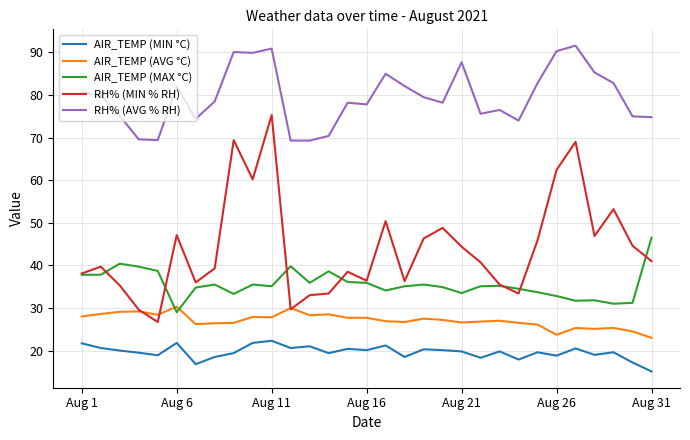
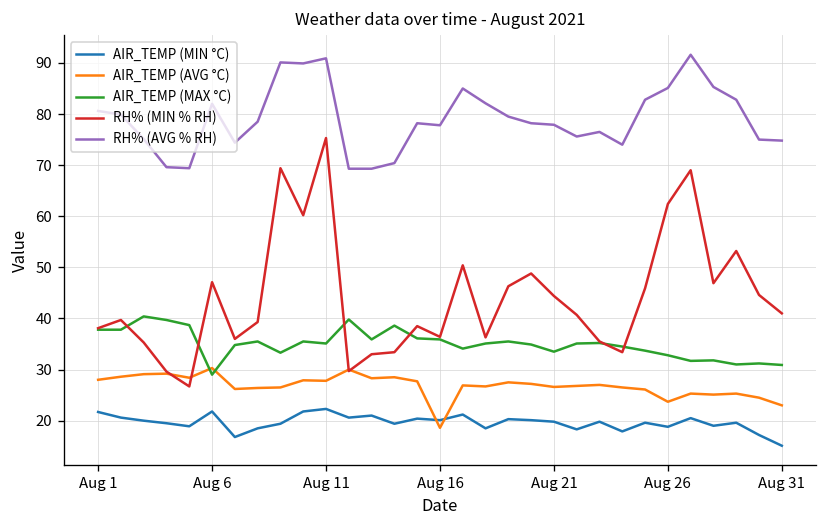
  {
    "AIR_TEMP (MIN °C)": {
      "Aug 1": 22,
      "Aug 6": 22,
      "Aug 11": 22,
      "Aug 16": 20,
      "Aug 21": 20,
      "Aug 26": 19,
      "Aug 31": 15
    },
    "AIR_TEMP (AVG °C)": {
      "Aug 1": 28,
      "Aug 6": 30,
      "Aug 11": 28,
-     "Aug 16": 28,
+     "Aug 16": 19,
      "Aug 21": 27,
      "Aug 26": 24,
      "Aug 31": 23
    },
    "AIR_TEMP (MAX °C)": {
      "Aug 6": 29,
      "Aug 11": 35,
      "Aug 21": 34,
      "Aug 26": 33,
-     "Aug 31": 47
+     "Aug 31": 31
    },
    "RH% (MIN % RH)": {
      "Aug 6": 47,
      "Aug 11": 75,
      "Aug 21": 44,
      "Aug 26": 62,
      "Aug 31": 41
    },
    "RH% (AVG % RH)": {
      "Aug 11": 91,
      "Aug 16": 78,
-     "Aug 21": 88,
-     "Aug 26": 90,
+     "Aug 21": 78,
+     "Aug 26": 85,
      "Aug 31": 75
    }
  }
